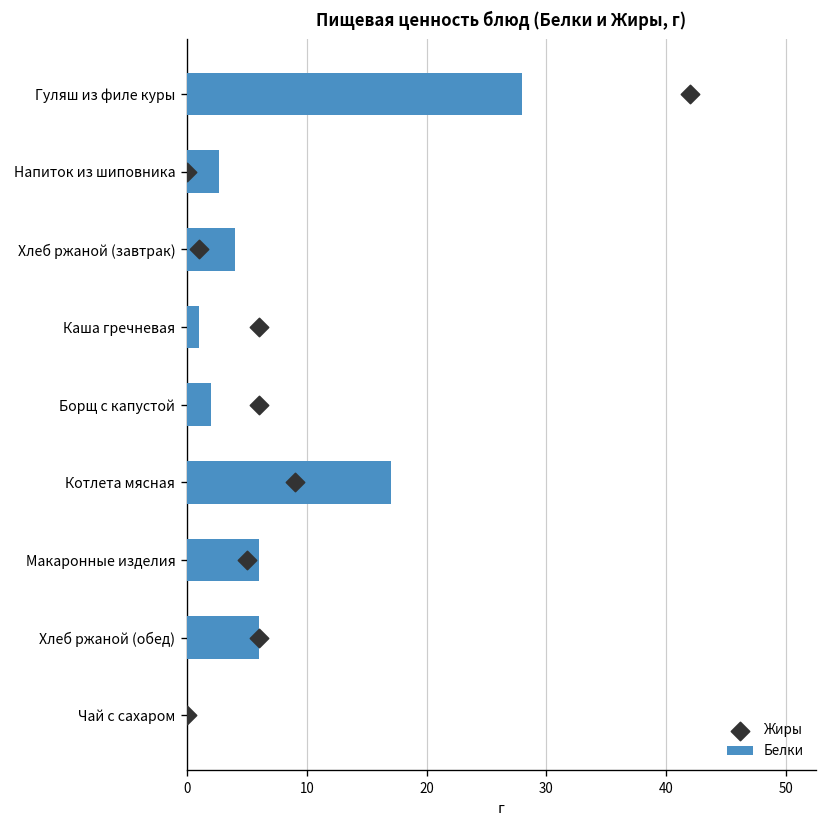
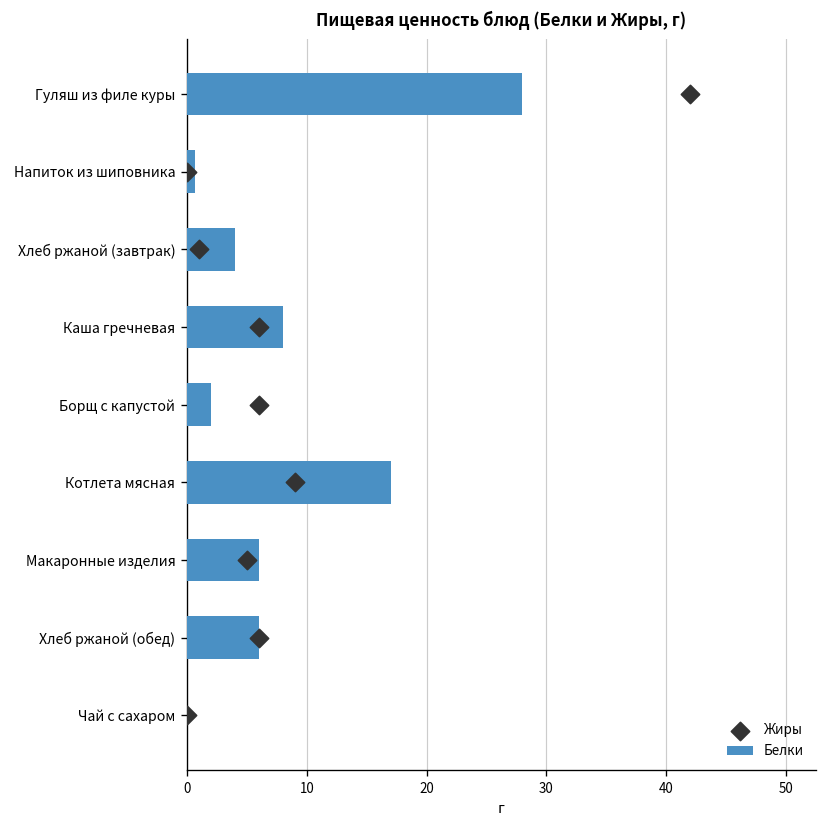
  {
    "Белки": {
      "Гуляш из филе куры": 28,
-     "Напиток из шиповника": 3,
+     "Напиток из шиповника": 1,
      "Хлеб ржаной (завтрак)": 4,
-     "Каша гречневая": 1,
+     "Каша гречневая": 8,
      "Борщ с капустой": 2,
      "Котлета мясная": 17,
      "Макаронные изделия": 6,
      "Хлеб ржаной (обед)": 6,
      "Чай с сахаром": 0
    }
  }
